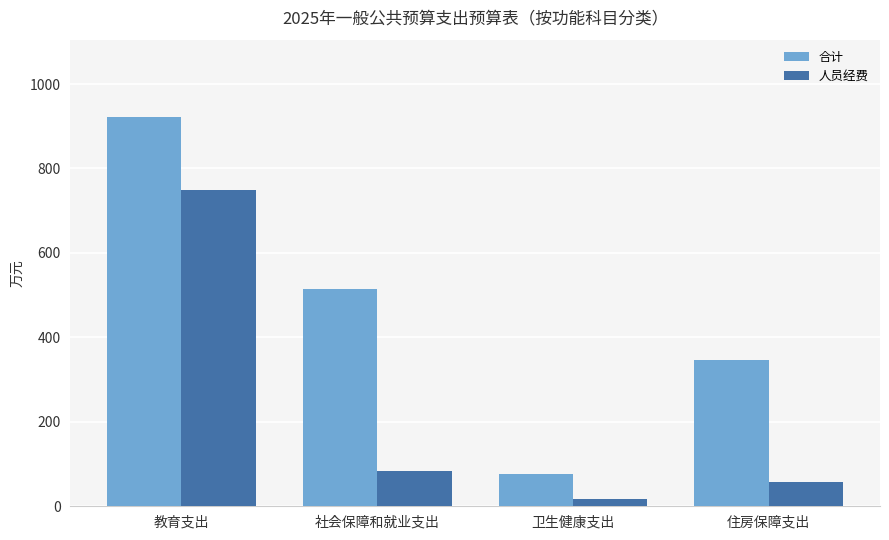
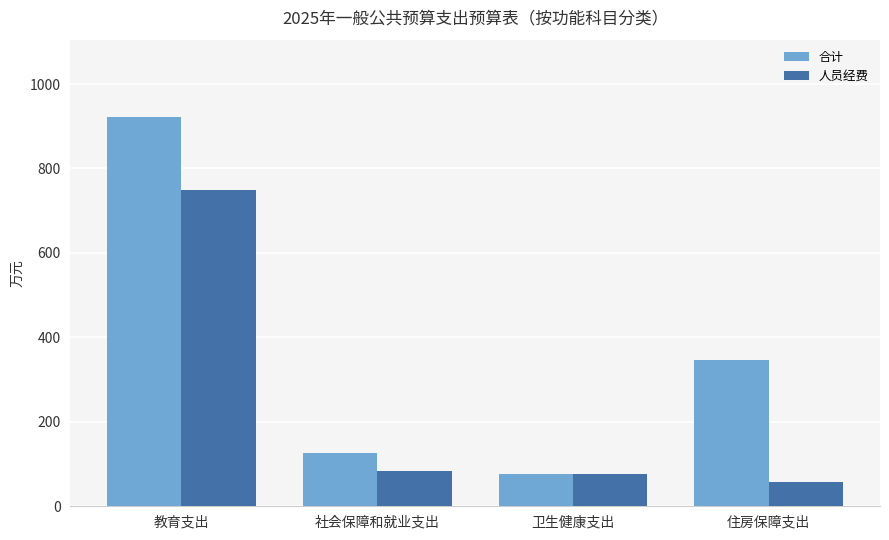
  {
    "合计": {
      "教育支出": 920,
-     "社会保障和就业支出": 520,
+     "社会保障和就业支出": 130,
      "卫生健康支出": 80,
      "住房保障支出": 350
    },
    "人员经费": {
      "教育支出": 750,
      "社会保障和就业支出": 80,
-     "卫生健康支出": 20,
+     "卫生健康支出": 80,
      "住房保障支出": 60
    }
  }
